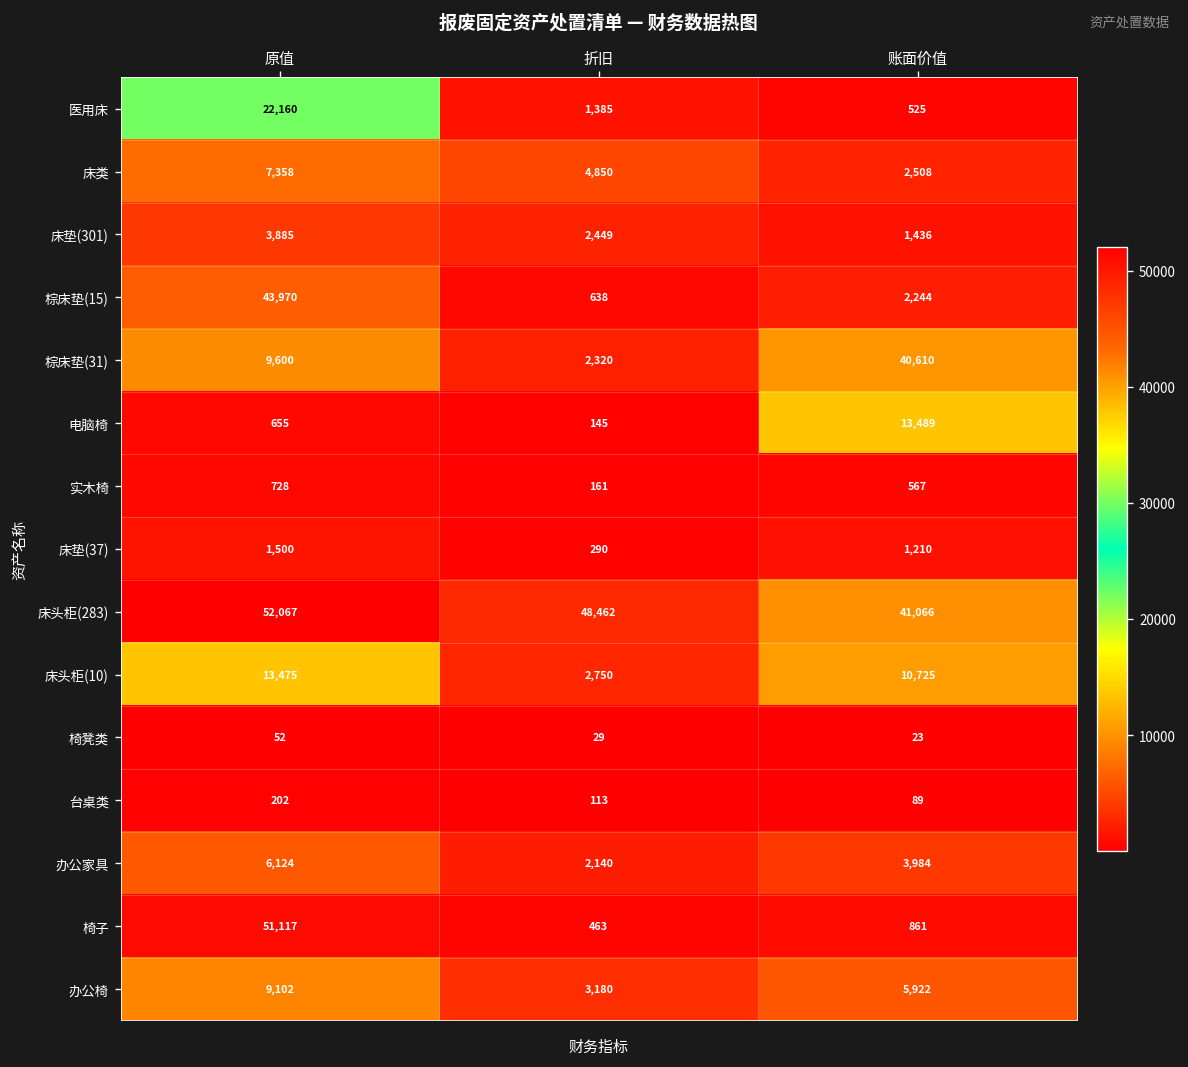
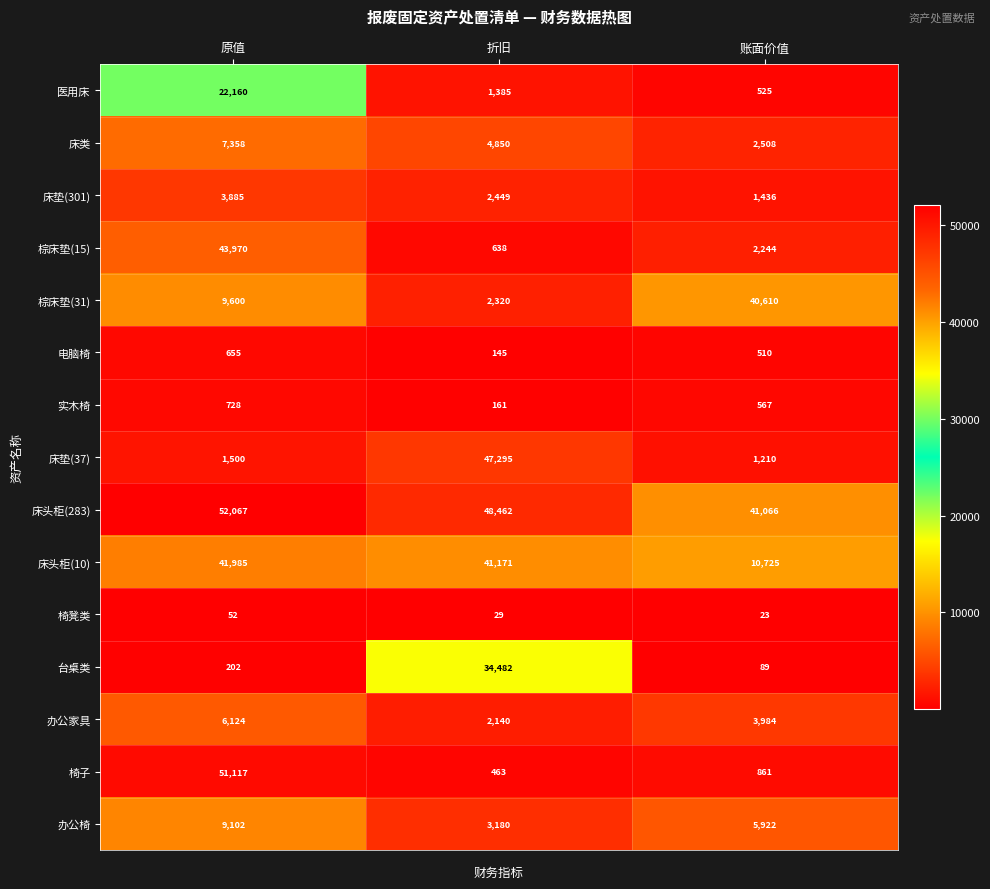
  {
    "医用床": {
      "原值": "22,160",
      "折旧": "1,385",
      "账面价值": "525"
    },
    "床类": {
      "原值": "7,358",
      "折旧": "4,850",
      "账面价值": "2,508"
    },
    "床垫(301)": {
      "原值": "3,885",
      "折旧": "2,449",
      "账面价值": "1,436"
    },
    "棕床垫(15)": {
      "原值": "43,970",
      "折旧": "638",
      "账面价值": "2,244"
    },
    "棕床垫(31)": {
      "原值": "9,600",
      "折旧": "2,320",
      "账面价值": "40,610"
    },
    "电脑椅": {
      "原值": "655",
      "折旧": "145",
-     "账面价值": "13,489"
+     "账面价值": "510"
    },
    "实木椅": {
      "原值": "728",
      "折旧": "161",
      "账面价值": "567"
    },
    "床垫(37)": {
      "原值": "1,500",
-     "折旧": "290",
+     "折旧": "47,295",
      "账面价值": "1,210"
    },
    "床头柜(283)": {
      "原值": "52,067",
      "折旧": "48,462",
      "账面价值": "41,066"
    },
    "床头柜(10)": {
-     "原值": "13,475",
-     "折旧": "2,750",
+     "原值": "41,985",
+     "折旧": "41,171",
      "账面价值": "10,725"
    },
    "椅凳类": {
      "原值": "52",
      "折旧": "29",
      "账面价值": "23"
    },
    "台桌类": {
      "原值": "202",
-     "折旧": "113",
+     "折旧": "34,482",
      "账面价值": "89"
    },
    "办公家具": {
      "原值": "6,124",
      "折旧": "2,140",
      "账面价值": "3,984"
    },
    "椅子": {
      "原值": "51,117",
      "折旧": "463",
      "账面价值": "861"
    },
    "办公椅": {
      "原值": "9,102",
      "折旧": "3,180",
      "账面价值": "5,922"
    }
  }
